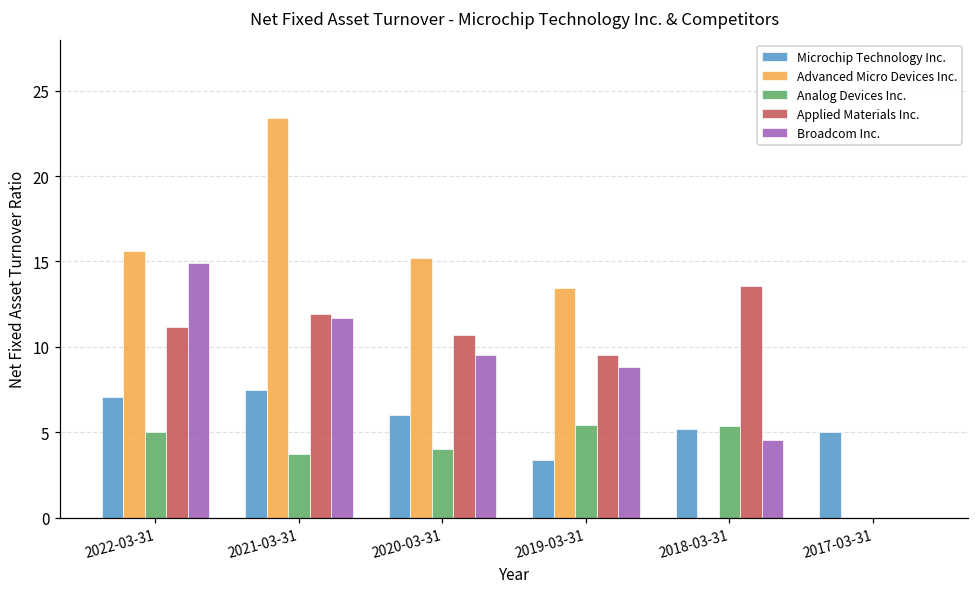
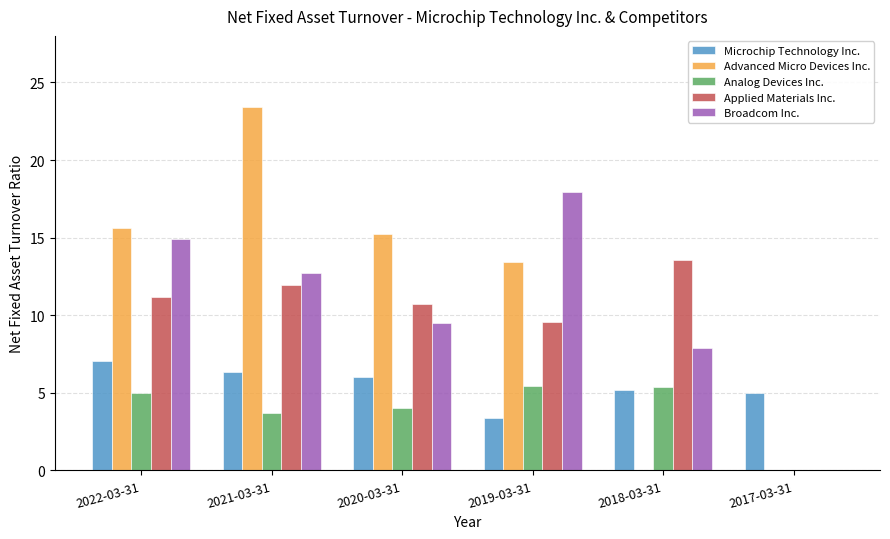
  {
    "Microchip Technology Inc.": {
      "2022-03-31": 7.1,
-     "2021-03-31": 7.5,
+     "2021-03-31": 6.4,
      "2020-03-31": 6.0,
      "2019-03-31": 3.4,
      "2018-03-31": 5.2,
      "2017-03-31": 5.0
    },
    "Advanced Micro Devices Inc.": {
      "2022-03-31": 15.6,
      "2021-03-31": 23.4,
      "2020-03-31": 15.2,
      "2019-03-31": 13.5,
      "2018-03-31": 0.0,
      "2017-03-31": 0.0
    },
    "Analog Devices Inc.": {
      "2022-03-31": 5.0,
      "2021-03-31": 3.7,
      "2020-03-31": 4.0,
      "2019-03-31": 5.4,
      "2018-03-31": 5.4,
      "2017-03-31": 0.0
    },
    "Applied Materials Inc.": {
      "2022-03-31": 11.2,
      "2021-03-31": 11.9,
      "2020-03-31": 10.7,
      "2019-03-31": 9.6,
      "2018-03-31": 13.6,
      "2017-03-31": 0.0
    },
    "Broadcom Inc.": {
      "2022-03-31": 14.9,
-     "2021-03-31": 11.7,
+     "2021-03-31": 12.7,
      "2020-03-31": 9.5,
-     "2019-03-31": 8.8,
-     "2018-03-31": 4.5,
+     "2019-03-31": 17.9,
+     "2018-03-31": 7.9,
      "2017-03-31": 0.0
    }
  }
